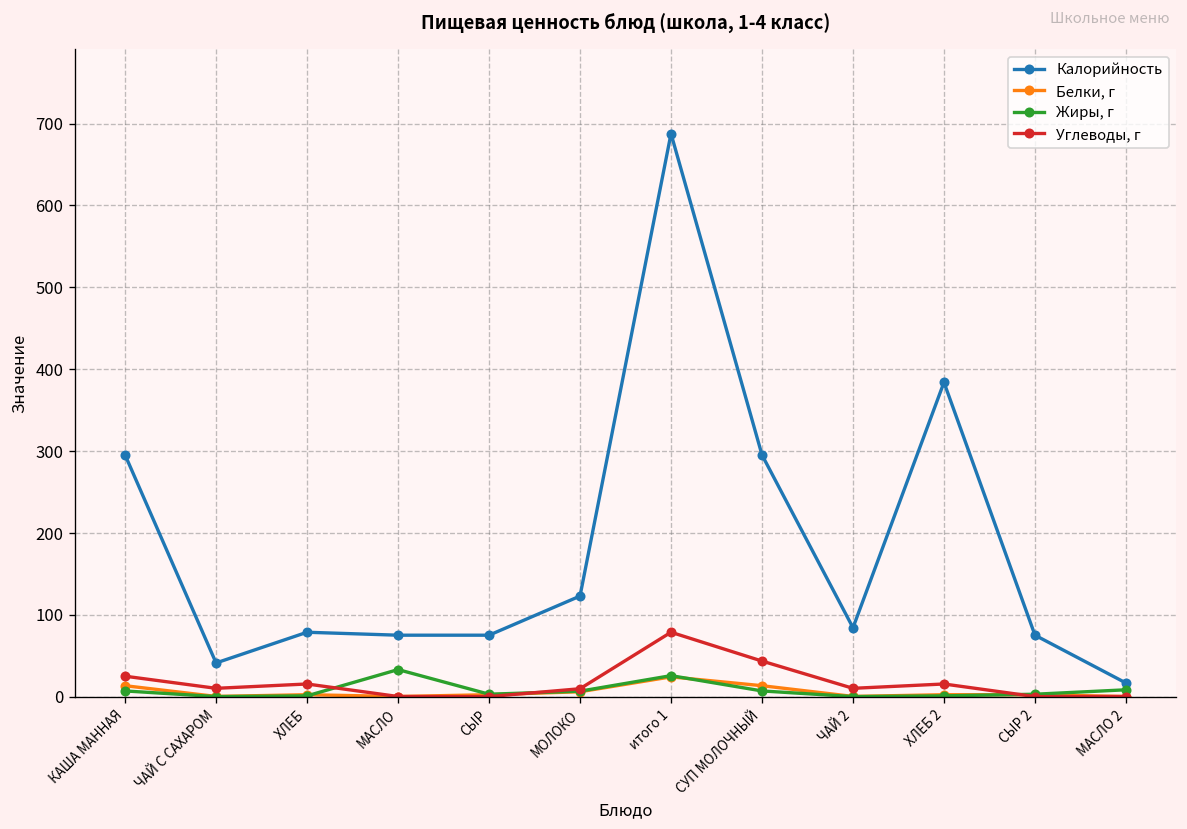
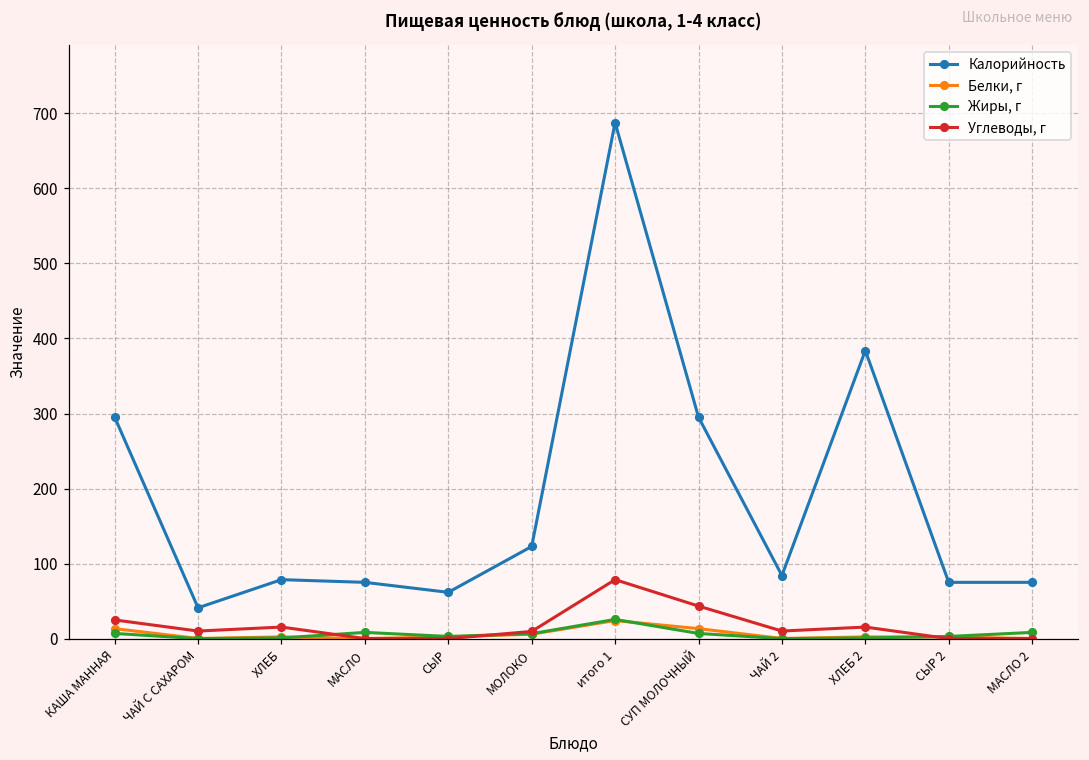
  {
    "Калорийность": {
      "КАША МАННАЯ": 300,
      "ЧАЙ С САХАРОМ": 40,
      "ХЛЕБ": 80,
      "МАСЛО": 80,
-     "СЫР": 80,
+     "СЫР": 60,
      "МОЛОКО": 120,
      "итого 1": 690,
      "СУП МОЛОЧНЫЙ": 300,
      "ЧАЙ 2": 80,
      "ХЛЕБ 2": 380,
      "СЫР 2": 80,
-     "МАСЛО 2": 20
+     "МАСЛО 2": 80
    },
    "Белки, г": {
      "КАША МАННАЯ": 10,
      "СУП МОЛОЧНЫЙ": 10
    },
    "Жиры, г": {
      "КАША МАННАЯ": 10,
-     "МАСЛО": 30,
+     "МАСЛО": 10,
      "СУП МОЛОЧНЫЙ": 10,
      "МАСЛО 2": 10
    },
    "Углеводы, г": {
      "КАША МАННАЯ": 20,
      "ЧАЙ С САХАРОМ": 10,
      "ХЛЕБ": 20,
      "итого 1": 80,
      "СУП МОЛОЧНЫЙ": 40,
      "ЧАЙ 2": 10,
      "ХЛЕБ 2": 20
    }
  }
